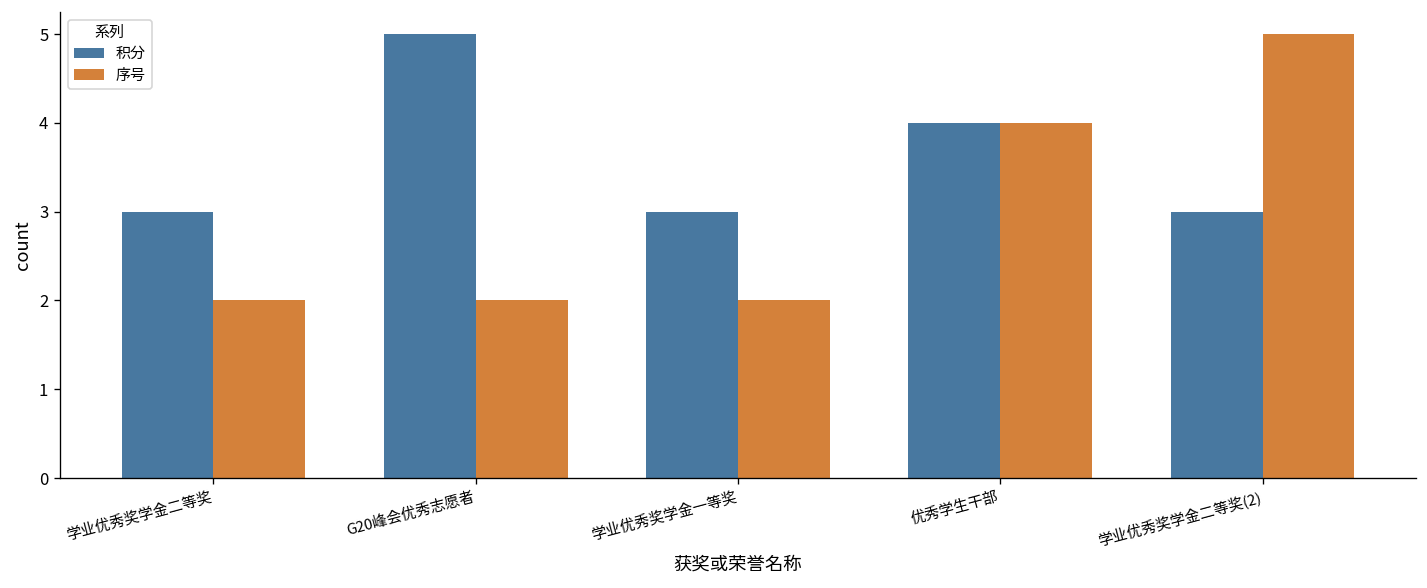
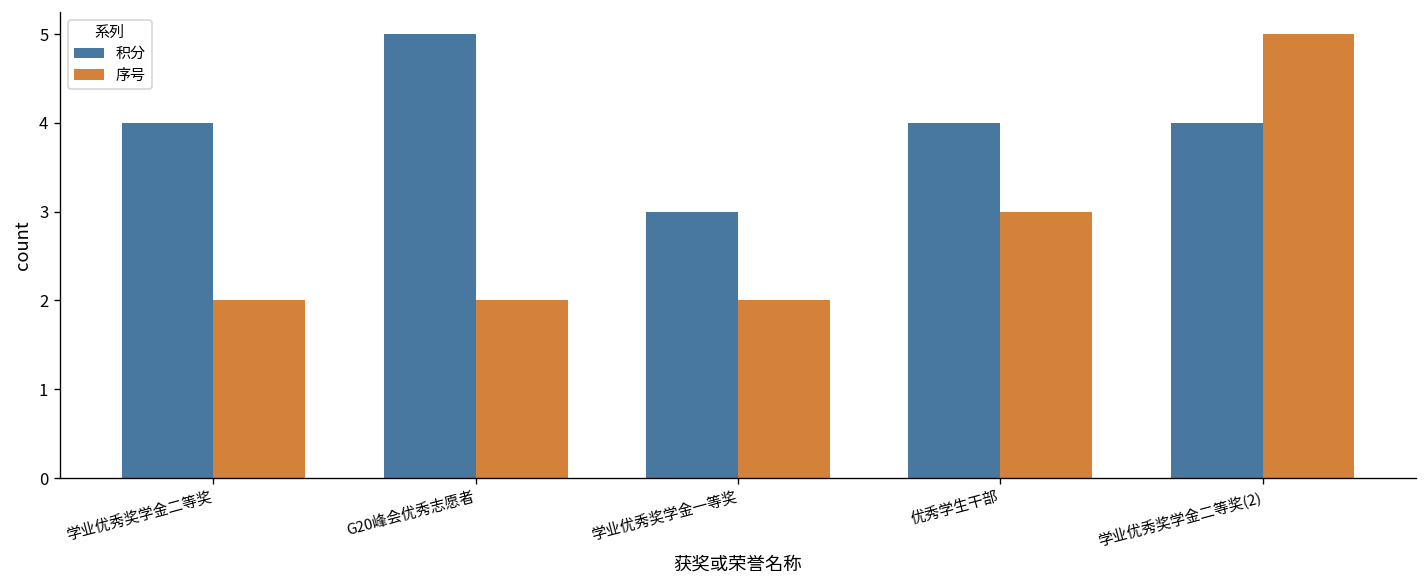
  {
    "积分": {
-     "学业优秀奖学金二等奖": 3,
+     "学业优秀奖学金二等奖": 4,
      "G20峰会优秀志愿者": 5,
      "学业优秀奖学金一等奖": 3,
      "优秀学生干部": 4,
-     "学业优秀奖学金二等奖(2)": 3
+     "学业优秀奖学金二等奖(2)": 4
    },
    "序号": {
      "学业优秀奖学金二等奖": 2,
      "G20峰会优秀志愿者": 2,
      "学业优秀奖学金一等奖": 2,
-     "优秀学生干部": 4,
+     "优秀学生干部": 3,
      "学业优秀奖学金二等奖(2)": 5
    }
  }
